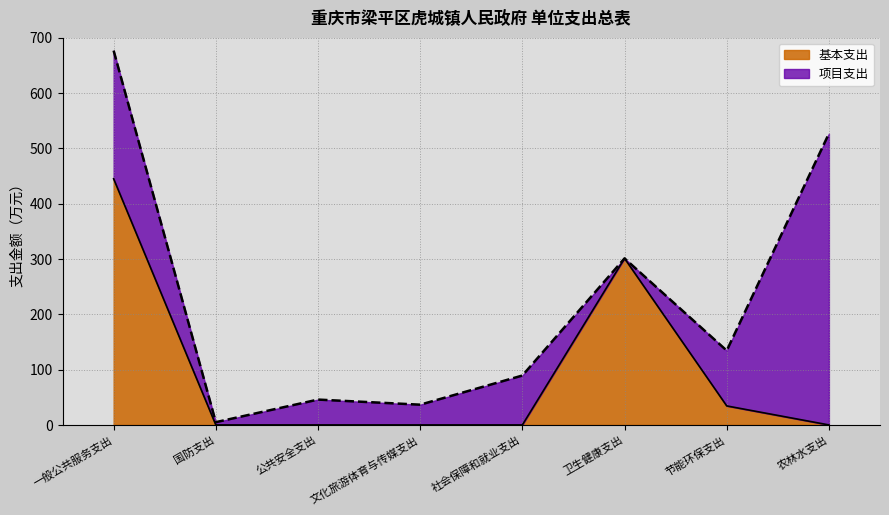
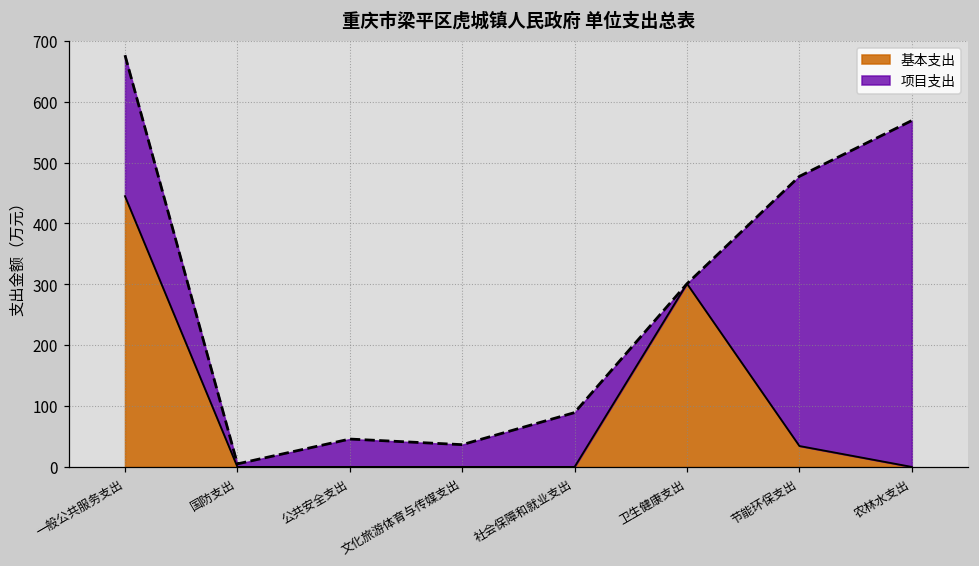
  {
    "基本支出": {
      "一般公共服务支出": 440,
      "国防支出": 0,
      "公共安全支出": 0,
      "文化旅游体育与传媒支出": 0,
      "社会保障和就业支出": 0,
      "节能环保支出": 30,
      "农林水支出": 0
    },
    "项目支出": {
      "一般公共服务支出": 230,
      "国防支出": 10,
      "公共安全支出": 50,
      "文化旅游体育与传媒支出": 40,
      "社会保障和就业支出": 90,
-     "节能环保支出": 100,
-     "农林水支出": 530
+     "节能环保支出": 440,
+     "农林水支出": 570
    }
  }
